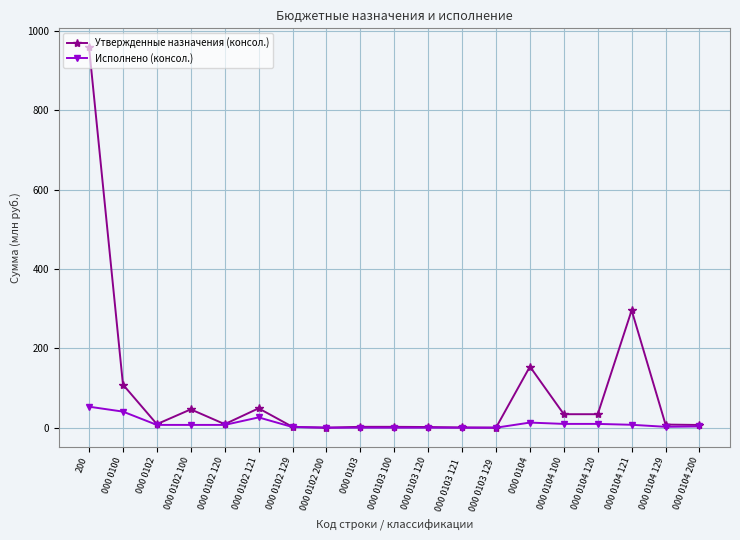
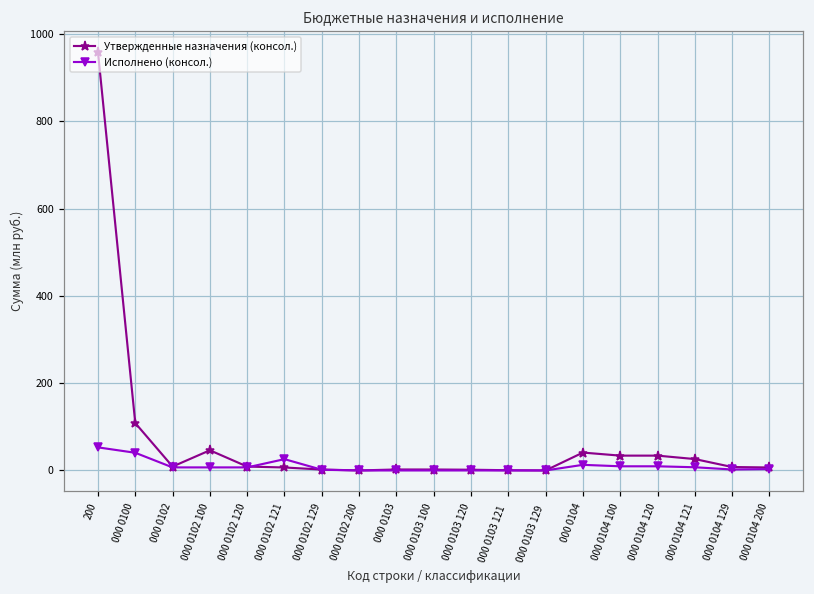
  {
    "Утвержденные назначения (консол.)": {
      "000 0100": 110,
      "000 0102 100": 50,
-     "000 0102 121": 50,
-     "000 0104": 150,
+     "000 0102 121": 10,
+     "000 0104": 40,
      "000 0104 100": 30,
      "000 0104 120": 30,
-     "000 0104 121": 300
+     "000 0104 121": 30
    },
    "Исполнено (консол.)": {
      "200": 50,
      "000 0100": 40,
      "000 0102 100": 10,
      "000 0102 121": 30,
      "000 0104": 10,
      "000 0104 100": 10,
      "000 0104 120": 10,
      "000 0104 121": 10
    }
  }
